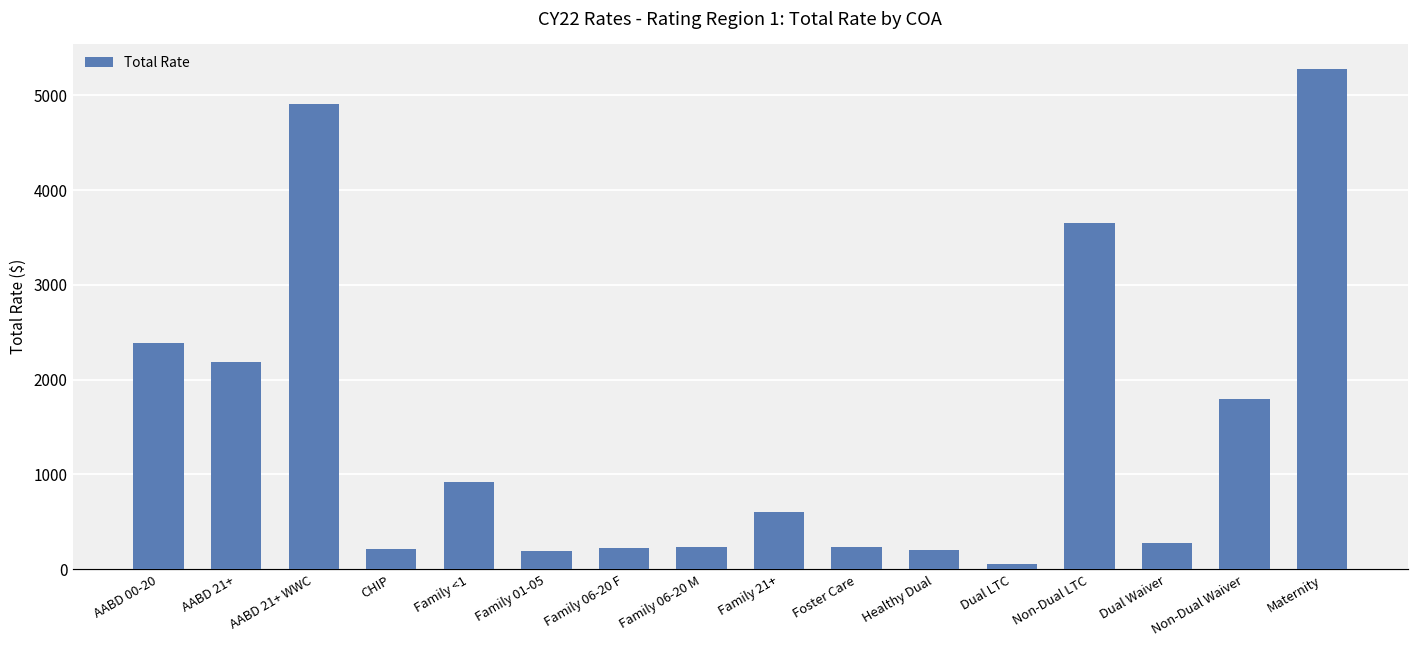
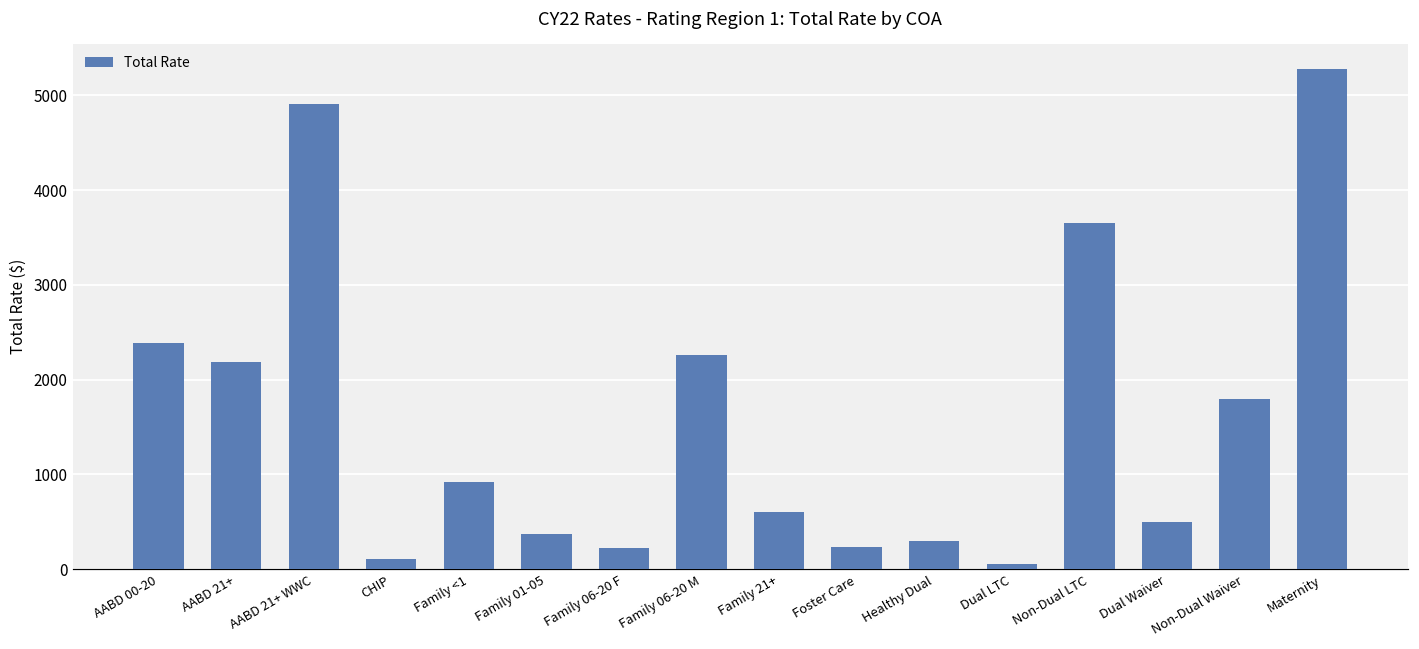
  {
    "AABD 00-20": 2400,
    "AABD 21+": 2200,
    "AABD 21+ WWC": 4900,
-   "CHIP": 200,
+   "CHIP": 100,
    "Family <1": 900,
-   "Family 01-05": 200,
+   "Family 01-05": 400,
    "Family 06-20 F": 200,
-   "Family 06-20 M": 200,
+   "Family 06-20 M": 2300,
    "Family 21+": 600,
    "Foster Care": 200,
-   "Healthy Dual": 200,
+   "Healthy Dual": 300,
    "Dual LTC": 100,
    "Non-Dual LTC": 3700,
-   "Dual Waiver": 300,
+   "Dual Waiver": 500,
    "Non-Dual Waiver": 1800,
    "Maternity": 5300
  }
